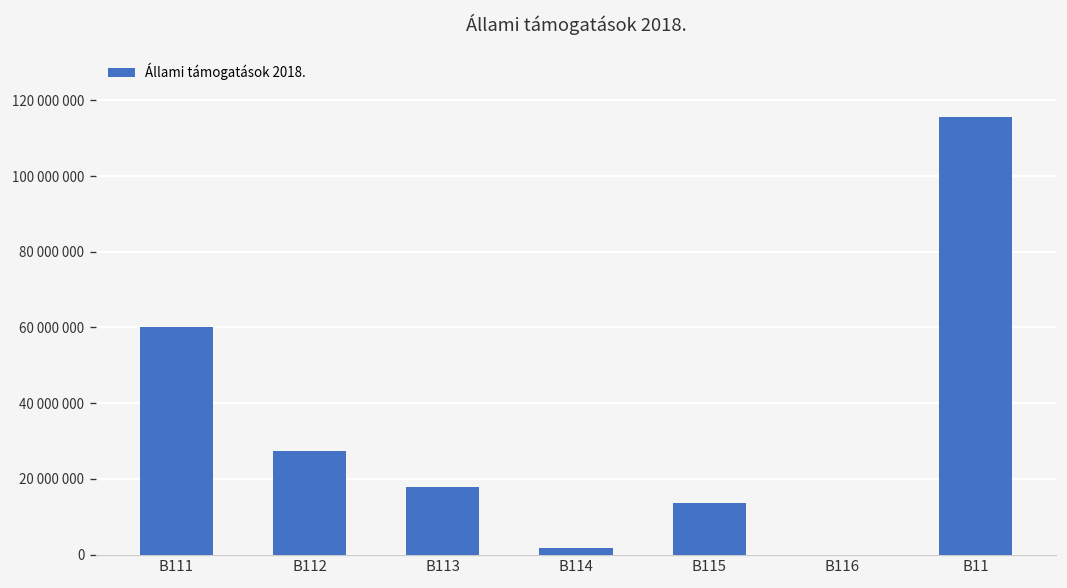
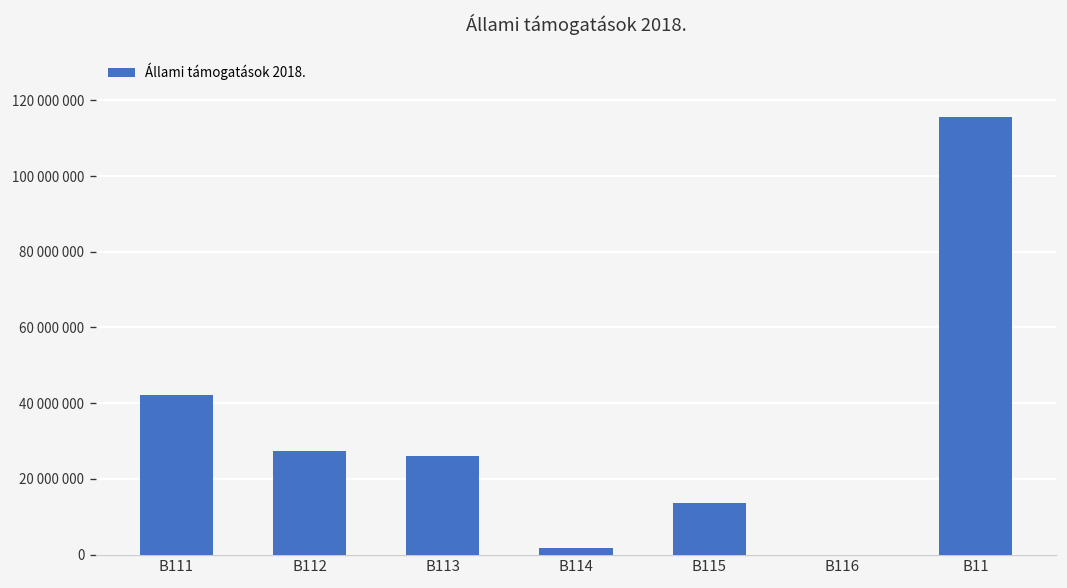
  {
-   "B111": 60000000,
+   "B111": 42000000,
    "B112": 27000000,
-   "B113": 18000000,
+   "B113": 26000000,
    "B114": 2000000,
    "B115": 14000000,
    "B116": 0,
    "B11": 116000000
  }
